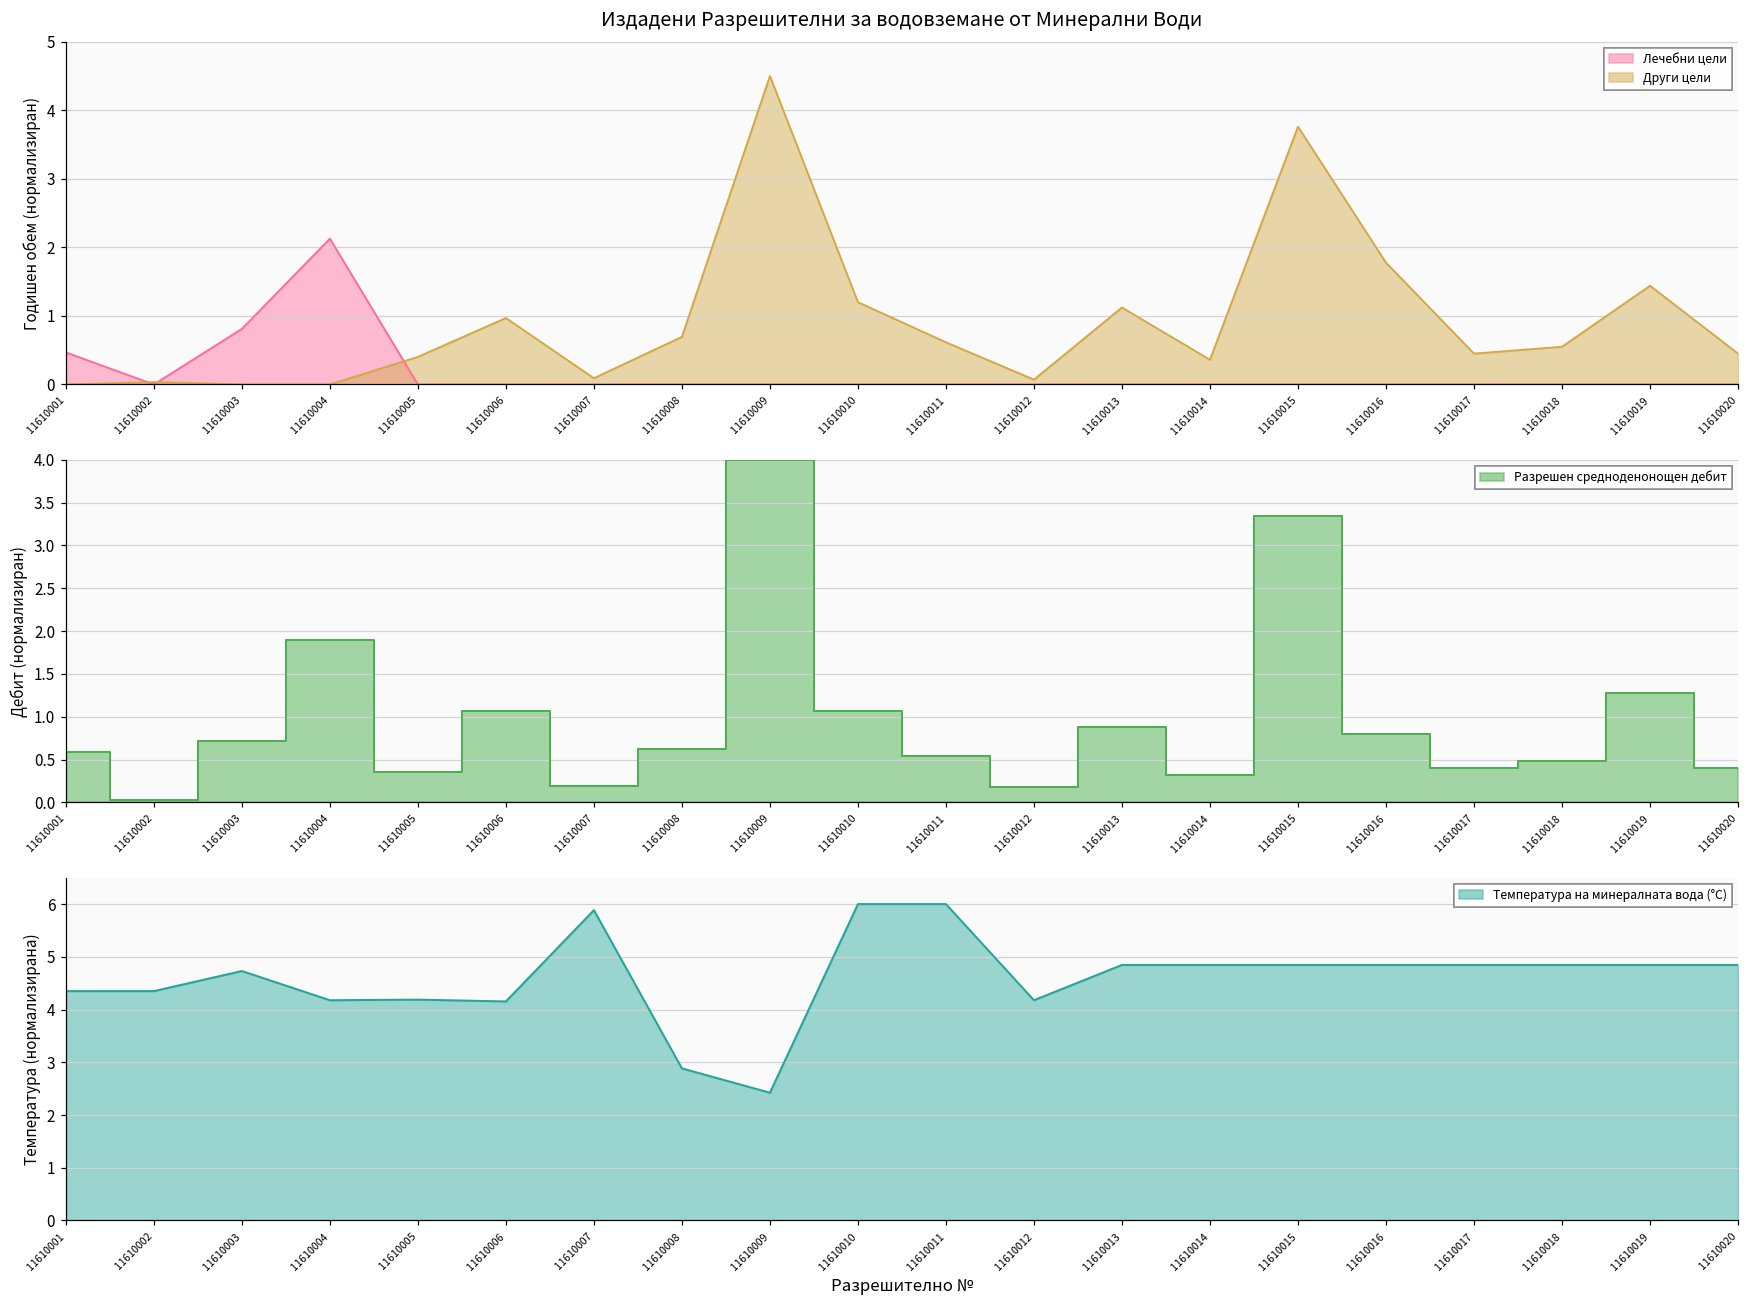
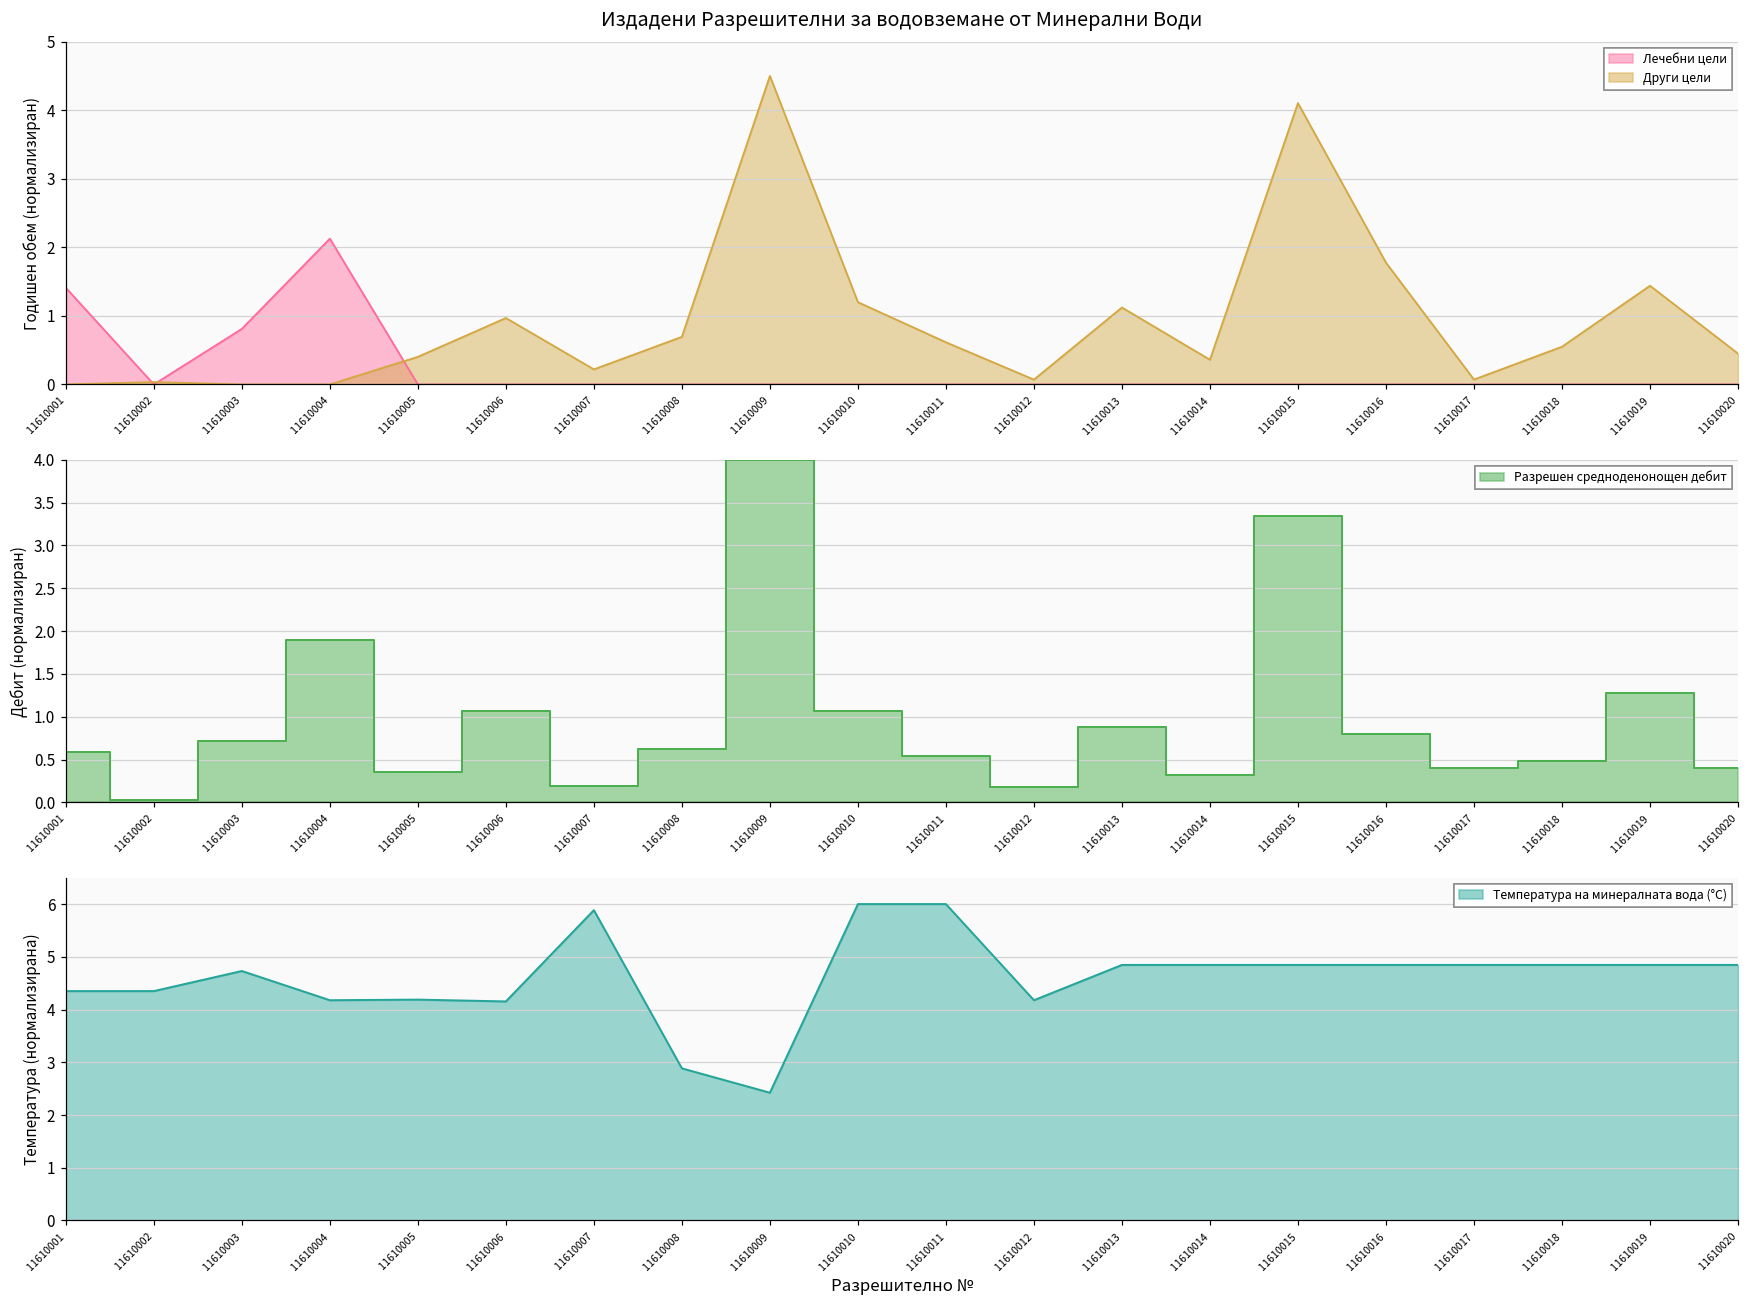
  {
    "Издадени Разрешителни за водовземане от Минерални Води": {
      "Лечебни цели": {
-       "11610001": 0.5,
+       "11610001": 1.4,
        "11610003": 0.8,
        "11610004": 2.1,
        "11610005": 0.0,
        "11610006": 0.0,
        "11610007": 0.0,
        "11610008": 0.0,
        "11610009": 0.0,
        "11610010": 0.0,
        "11610011": 0.0,
        "11610012": 0.0,
        "11610013": 0.0,
        "11610014": 0.0,
        "11610015": 0.0,
        "11610016": 0.0,
        "11610017": 0.0,
        "11610018": 0.0,
        "11610019": 0.0,
        "11610020": 0.0
      },
      "Други цели": {
        "11610001": 0.0,
        "11610003": 0.0,
        "11610004": 0.0,
        "11610005": 0.4,
        "11610006": 1.0,
-       "11610007": 0.1,
+       "11610007": 0.2,
        "11610008": 0.7,
        "11610009": 4.5,
        "11610010": 1.2,
        "11610011": 0.6,
        "11610012": 0.1,
        "11610013": 1.1,
        "11610014": 0.4,
-       "11610015": 3.8,
+       "11610015": 4.1,
        "11610016": 1.8,
-       "11610017": 0.4,
+       "11610017": 0.1,
        "11610018": 0.6,
        "11610019": 1.4,
        "11610020": 0.4
      }
    }
  }
